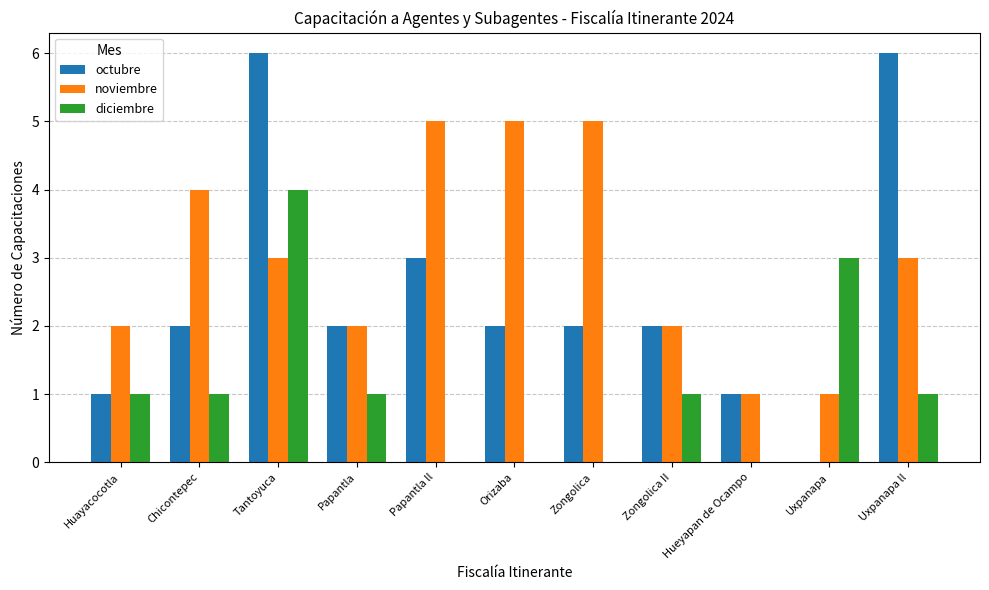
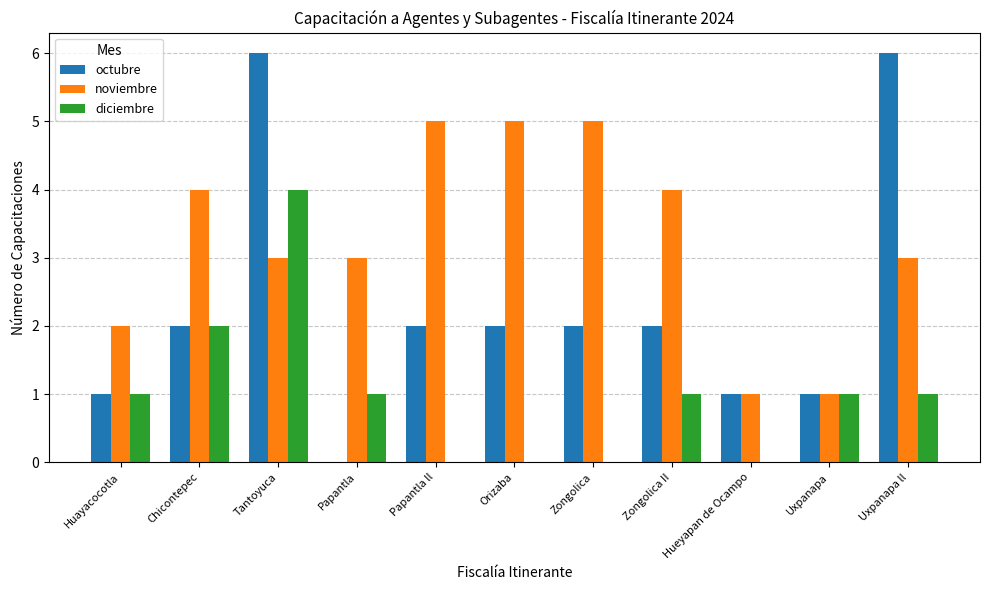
  {
    "octubre": {
      "Huayacocotla": 1,
      "Chicontepec": 2,
      "Tantoyuca": 6,
-     "Papantla": 2,
-     "Papantla ll": 3,
+     "Papantla": 0,
+     "Papantla ll": 2,
      "Orizaba": 2,
      "Zongolica": 2,
      "Zongolica II": 2,
      "Hueyapan de Ocampo": 1,
-     "Uxpanapa": 0,
+     "Uxpanapa": 1,
      "Uxpanapa ll": 6
    },
    "noviembre": {
      "Huayacocotla": 2,
      "Chicontepec": 4,
      "Tantoyuca": 3,
-     "Papantla": 2,
+     "Papantla": 3,
      "Papantla ll": 5,
      "Orizaba": 5,
      "Zongolica": 5,
-     "Zongolica II": 2,
+     "Zongolica II": 4,
      "Hueyapan de Ocampo": 1,
      "Uxpanapa": 1,
      "Uxpanapa ll": 3
    },
    "diciembre": {
      "Huayacocotla": 1,
-     "Chicontepec": 1,
+     "Chicontepec": 2,
      "Tantoyuca": 4,
      "Papantla": 1,
      "Papantla ll": 0,
      "Orizaba": 0,
      "Zongolica": 0,
      "Zongolica II": 1,
      "Hueyapan de Ocampo": 0,
-     "Uxpanapa": 3,
+     "Uxpanapa": 1,
      "Uxpanapa ll": 1
    }
  }
